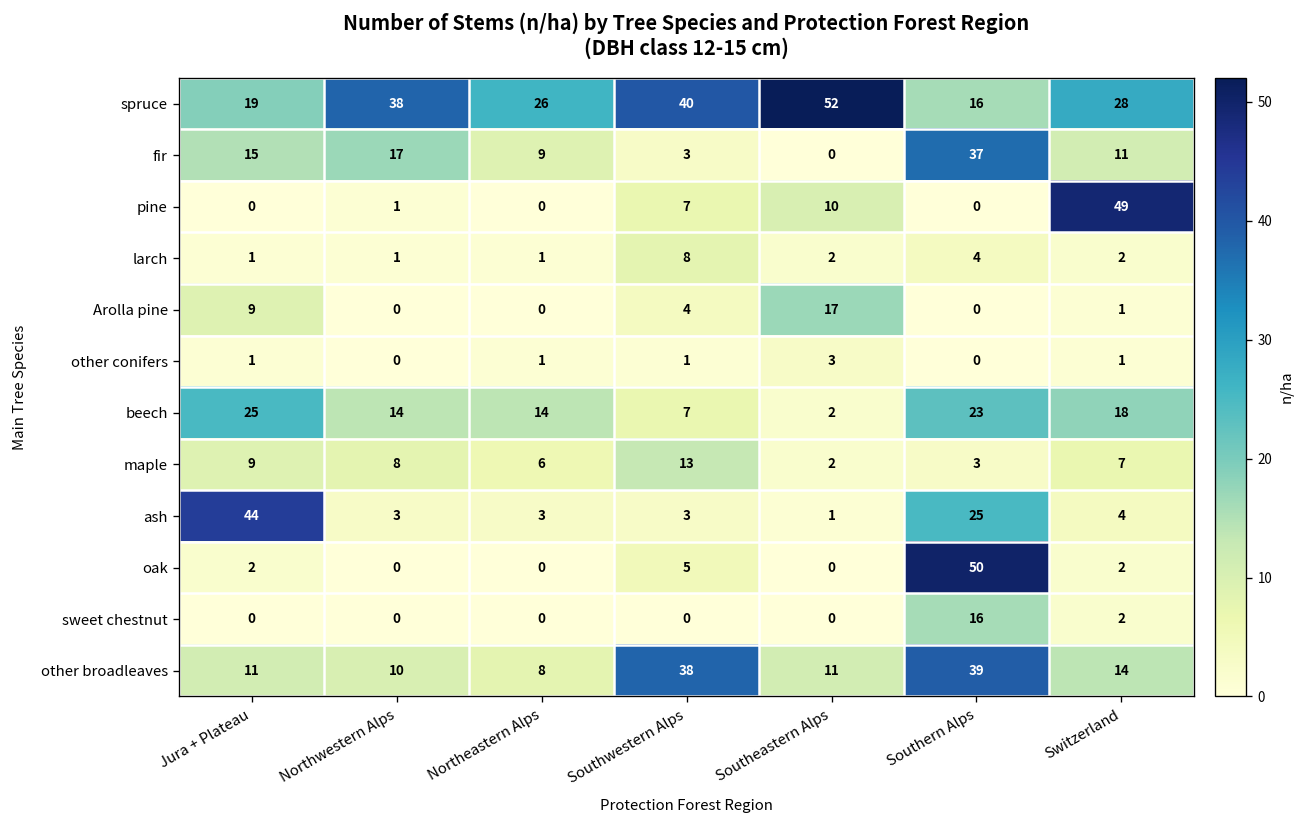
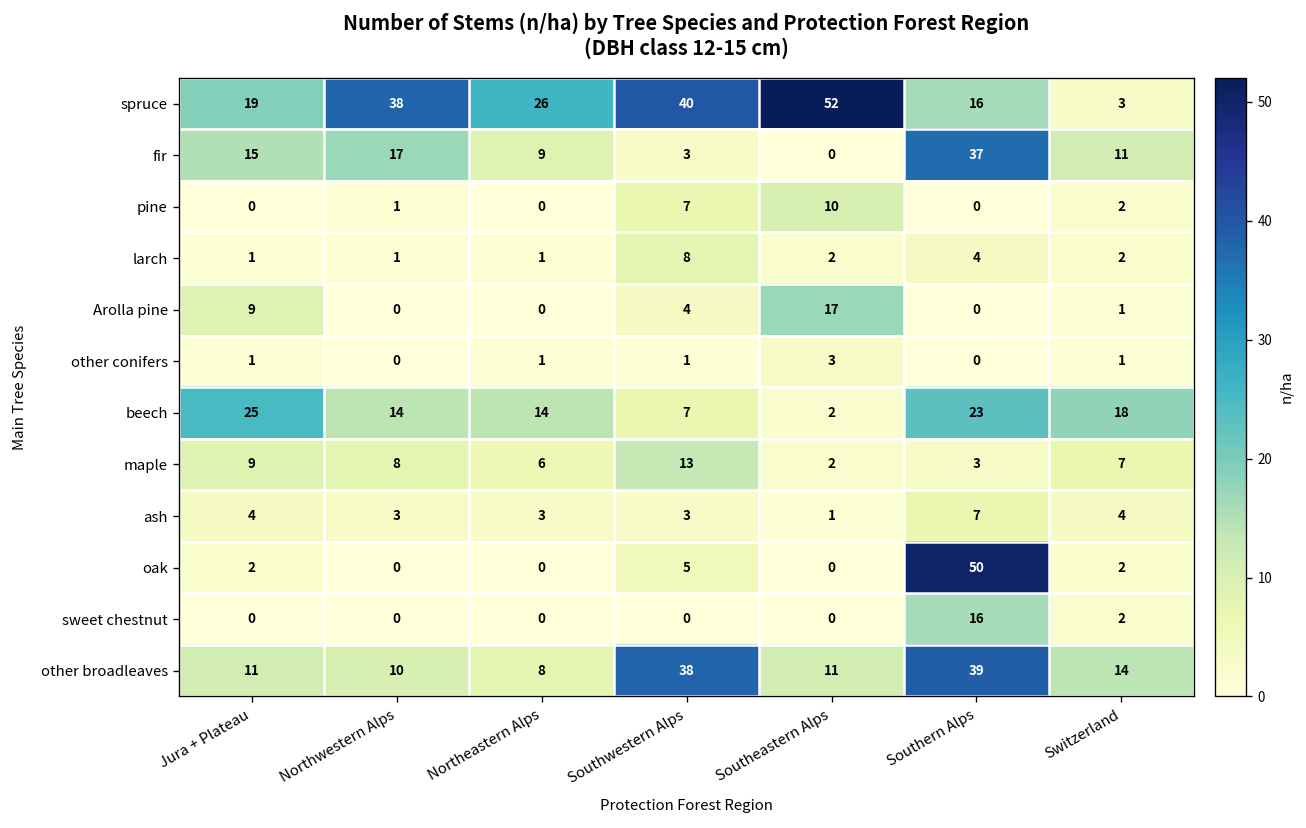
  {
    "spruce": {
      "Jura + Plateau": 19,
      "Northwestern Alps": 38,
      "Northeastern Alps": 26,
      "Southwestern Alps": 40,
      "Southeastern Alps": 52,
      "Southern Alps": 16,
-     "Switzerland": 28
+     "Switzerland": 3
    },
    "fir": {
      "Jura + Plateau": 15,
      "Northwestern Alps": 17,
      "Northeastern Alps": 9,
      "Southwestern Alps": 3,
      "Southeastern Alps": 0,
      "Southern Alps": 37,
      "Switzerland": 11
    },
    "pine": {
      "Jura + Plateau": 0,
      "Northwestern Alps": 1,
      "Northeastern Alps": 0,
      "Southwestern Alps": 7,
      "Southeastern Alps": 10,
      "Southern Alps": 0,
-     "Switzerland": 49
+     "Switzerland": 2
    },
    "larch": {
      "Jura + Plateau": 1,
      "Northwestern Alps": 1,
      "Northeastern Alps": 1,
      "Southwestern Alps": 8,
      "Southeastern Alps": 2,
      "Southern Alps": 4,
      "Switzerland": 2
    },
    "Arolla pine": {
      "Jura + Plateau": 9,
      "Northwestern Alps": 0,
      "Northeastern Alps": 0,
      "Southwestern Alps": 4,
      "Southeastern Alps": 17,
      "Southern Alps": 0,
      "Switzerland": 1
    },
    "other conifers": {
      "Jura + Plateau": 1,
      "Northwestern Alps": 0,
      "Northeastern Alps": 1,
      "Southwestern Alps": 1,
      "Southeastern Alps": 3,
      "Southern Alps": 0,
      "Switzerland": 1
    },
    "beech": {
      "Jura + Plateau": 25,
      "Northwestern Alps": 14,
      "Northeastern Alps": 14,
      "Southwestern Alps": 7,
      "Southeastern Alps": 2,
      "Southern Alps": 23,
      "Switzerland": 18
    },
    "maple": {
      "Jura + Plateau": 9,
      "Northwestern Alps": 8,
      "Northeastern Alps": 6,
      "Southwestern Alps": 13,
      "Southeastern Alps": 2,
      "Southern Alps": 3,
      "Switzerland": 7
    },
    "ash": {
-     "Jura + Plateau": 44,
+     "Jura + Plateau": 4,
      "Northwestern Alps": 3,
      "Northeastern Alps": 3,
      "Southwestern Alps": 3,
      "Southeastern Alps": 1,
-     "Southern Alps": 25,
+     "Southern Alps": 7,
      "Switzerland": 4
    },
    "oak": {
      "Jura + Plateau": 2,
      "Northwestern Alps": 0,
      "Northeastern Alps": 0,
      "Southwestern Alps": 5,
      "Southeastern Alps": 0,
      "Southern Alps": 50,
      "Switzerland": 2
    },
    "sweet chestnut": {
      "Jura + Plateau": 0,
      "Northwestern Alps": 0,
      "Northeastern Alps": 0,
      "Southwestern Alps": 0,
      "Southeastern Alps": 0,
      "Southern Alps": 16,
      "Switzerland": 2
    },
    "other broadleaves": {
      "Jura + Plateau": 11,
      "Northwestern Alps": 10,
      "Northeastern Alps": 8,
      "Southwestern Alps": 38,
      "Southeastern Alps": 11,
      "Southern Alps": 39,
      "Switzerland": 14
    }
  }
